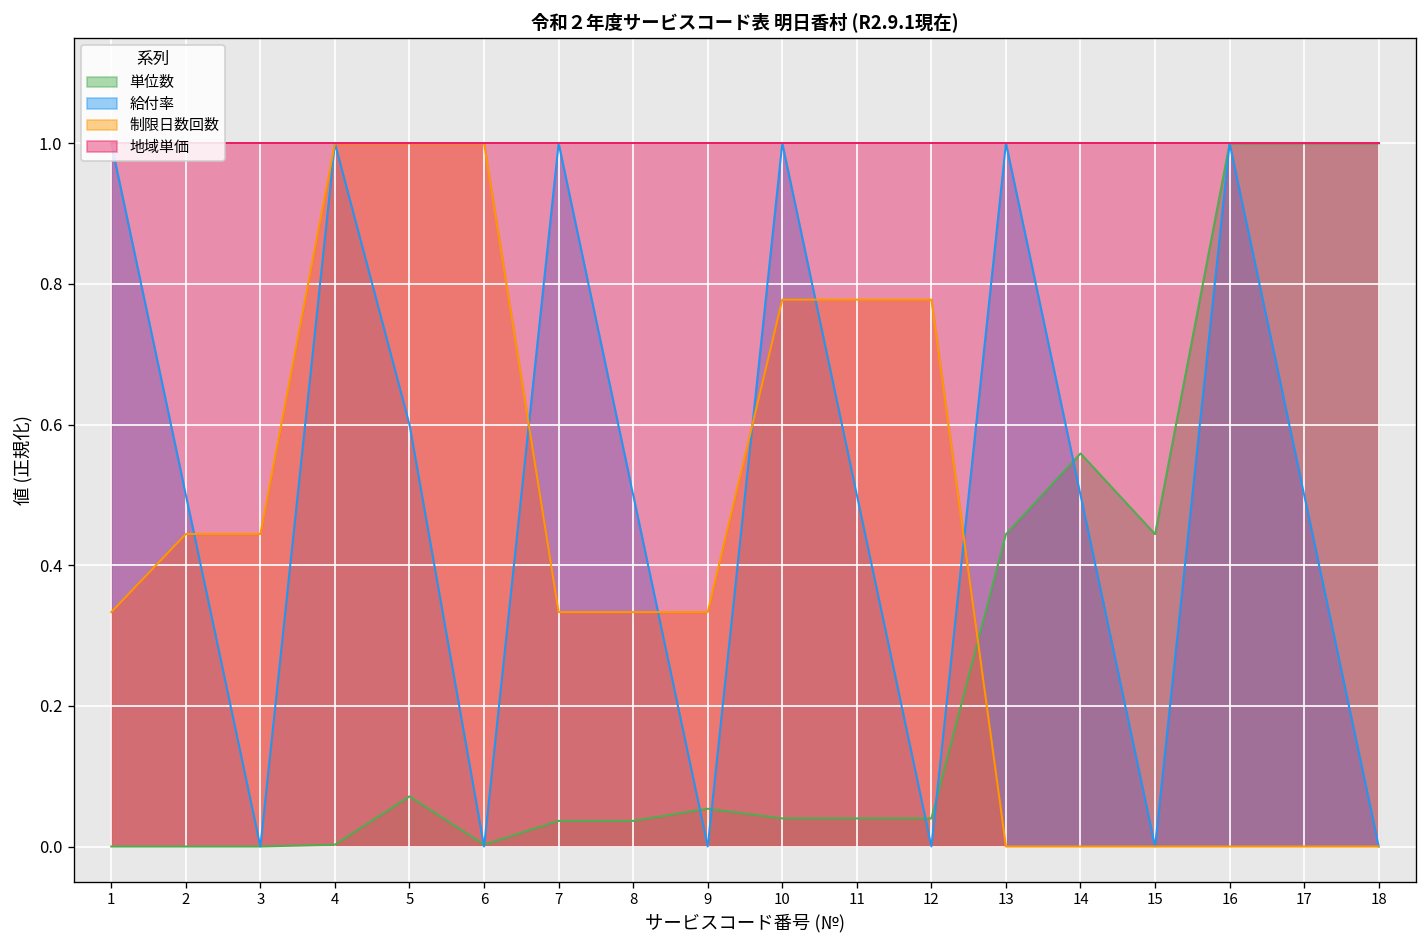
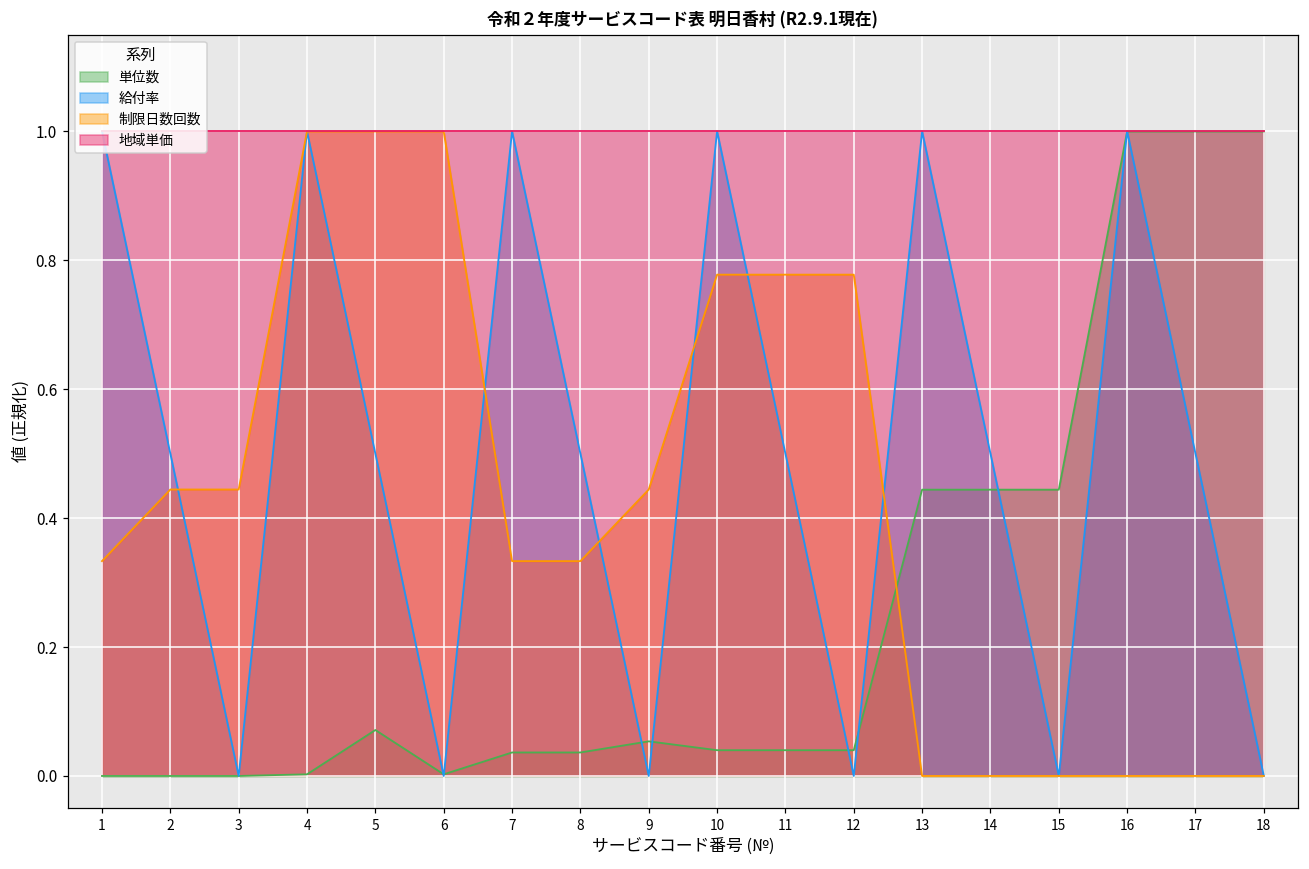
  {
    "単位数": {
      "1": 0.00,
      "2": 0.00,
      "4": 0.00,
      "5": 0.07,
      "7": 0.04,
      "8": 0.04,
      "9": 0.05,
      "10": 0.04,
      "11": 0.04,
      "12": 0.04,
      "13": 0.44,
-     "14": 0.56,
+     "14": 0.44,
      "15": 0.44
    },
    "給付率": {
      "2": 0.50,
-     "5": 0.60,
+     "5": 0.50,
      "8": 0.50,
      "9": 0.00,
      "11": 0.50,
      "12": 0.00,
      "14": 0.50,
      "17": 0.50
    },
    "制限日数回数": {
      "1": 0.33,
      "2": 0.44,
      "3": 0.44,
      "7": 0.33,
      "8": 0.33,
-     "9": 0.33,
+     "9": 0.44,
      "10": 0.78,
      "11": 0.78,
      "12": 0.78,
      "13": 0.00,
      "14": 0.00,
      "16": 0.00,
      "17": 0.00
    },
    "地域単価": {
      "3": 1.00,
      "8": 1.00,
      "9": 1.00,
      "11": 1.00,
      "12": 1.00,
      "14": 1.00,
      "15": 1.00
    }
  }
